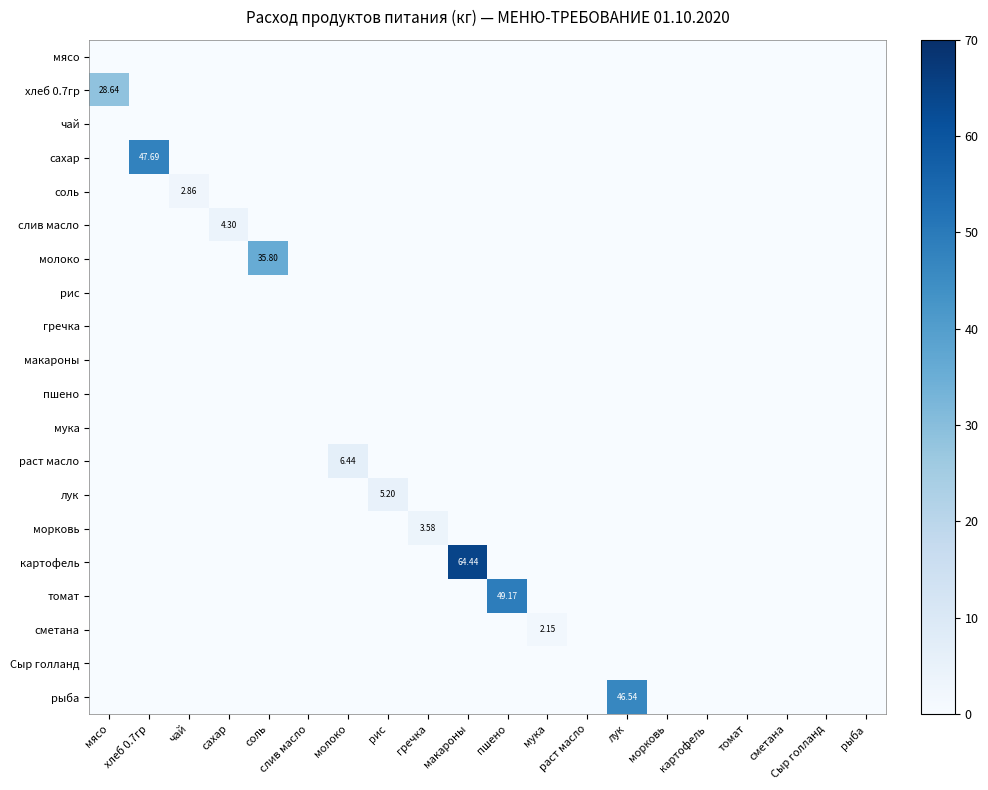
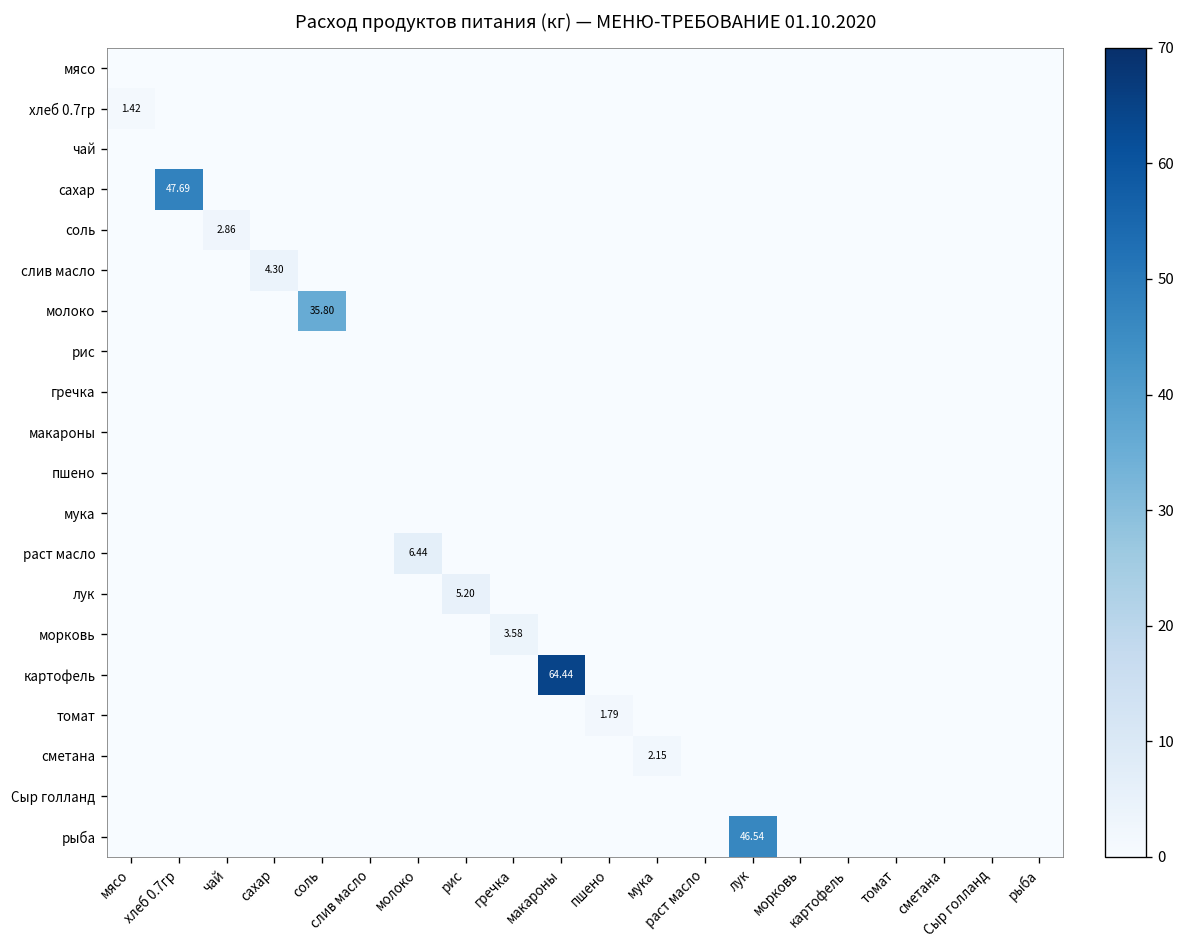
  {
    "хлеб 0.7гр": {
-     "мясо": 28.64
+     "мясо": 1.42
    },
    "сахар": {
      "хлеб 0.7гр": 47.69
    },
    "соль": {
      "чай": 2.86
    },
    "слив масло": {
      "сахар": 4.30
    },
    "молоко": {
      "соль": 35.80
    },
    "раст масло": {
      "молоко": 6.44
    },
    "лук": {
      "рис": 5.20
    },
    "морковь": {
      "гречка": 3.58
    },
    "картофель": {
      "макароны": 64.44
    },
    "томат": {
-     "пшено": 49.17
+     "пшено": 1.79
    },
    "сметана": {
      "мука": 2.15
    },
    "рыба": {
      "лук": 46.54
    }
  }
